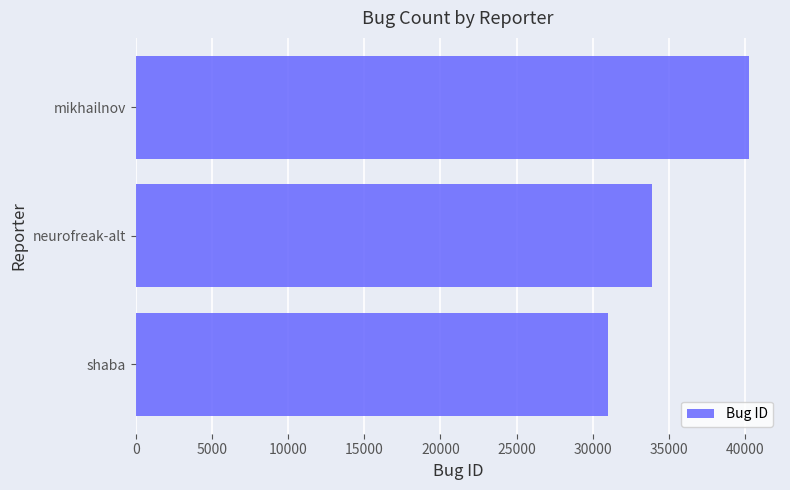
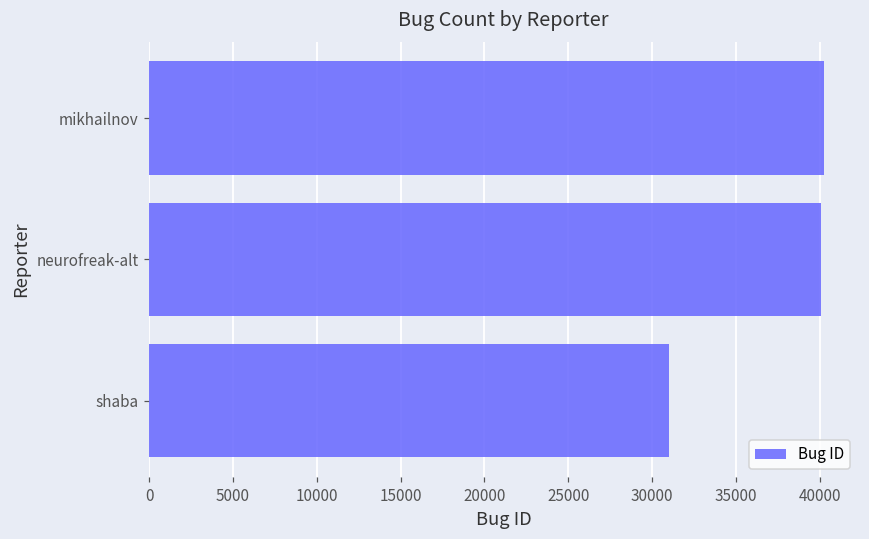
  {
    "mikhailnov": 40300,
-   "neurofreak-alt": 33900,
+   "neurofreak-alt": 40100,
    "shaba": 31000
  }
